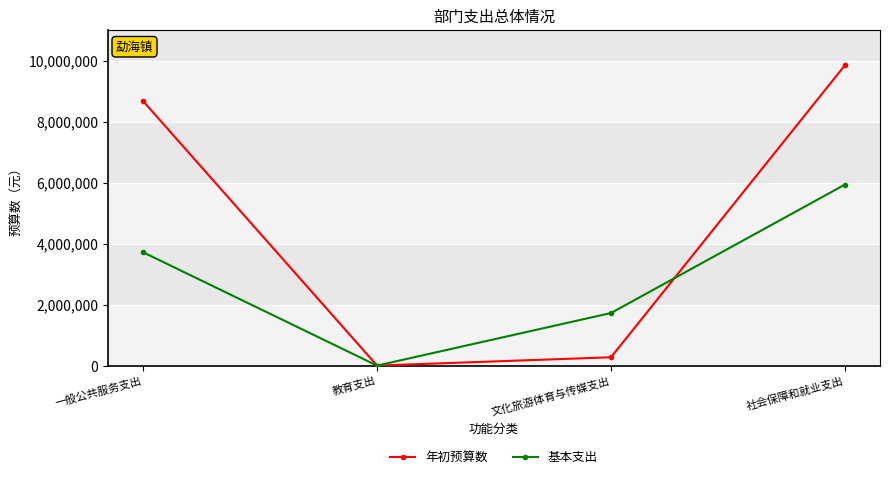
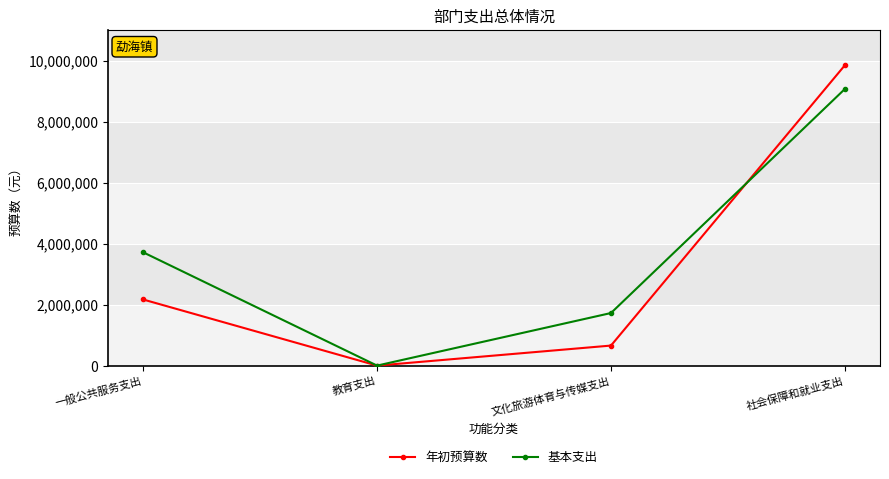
  {
    "年初预算数": {
-     "一般公共服务支出": "8,700,000",
-     "文化旅游体育与传媒支出": "300,000",
+     "一般公共服务支出": "2,200,000",
+     "文化旅游体育与传媒支出": "700,000",
      "社会保障和就业支出": "9,900,000"
    },
    "基本支出": {
      "一般公共服务支出": "3,700,000",
      "文化旅游体育与传媒支出": "1,700,000",
-     "社会保障和就业支出": "5,900,000"
+     "社会保障和就业支出": "9,100,000"
    }
  }
